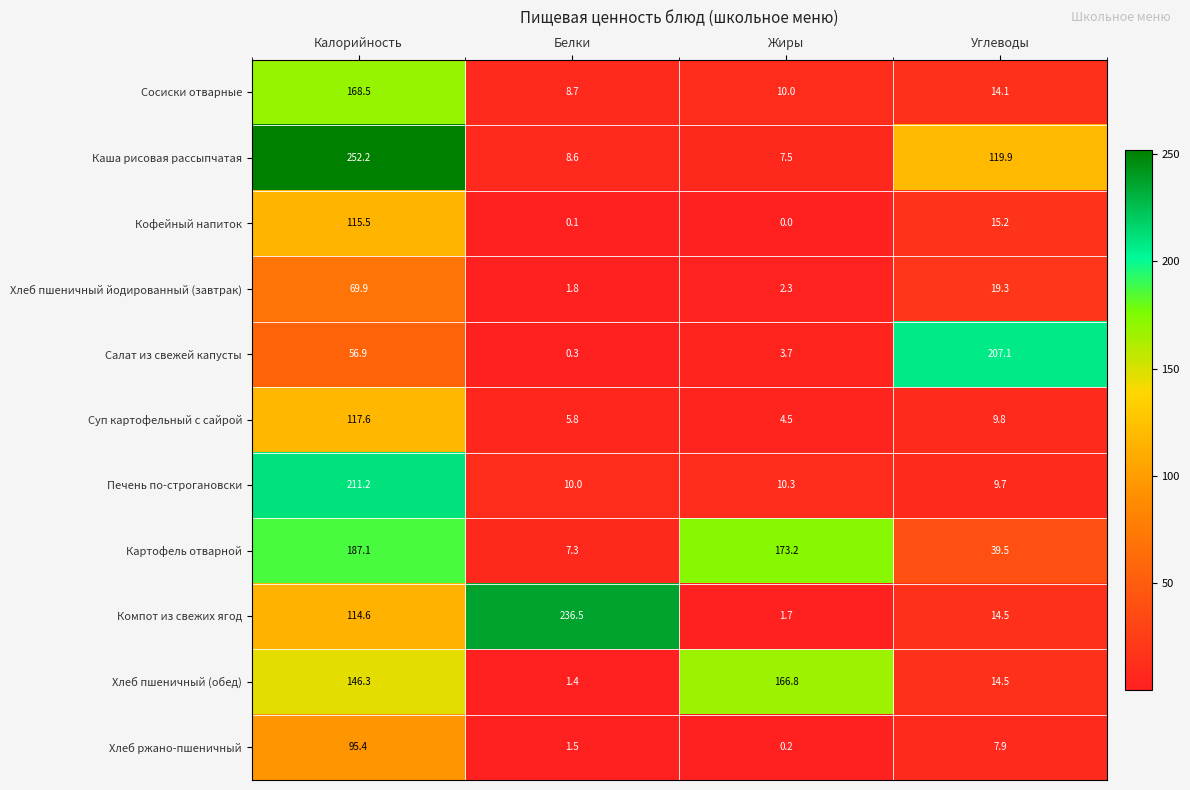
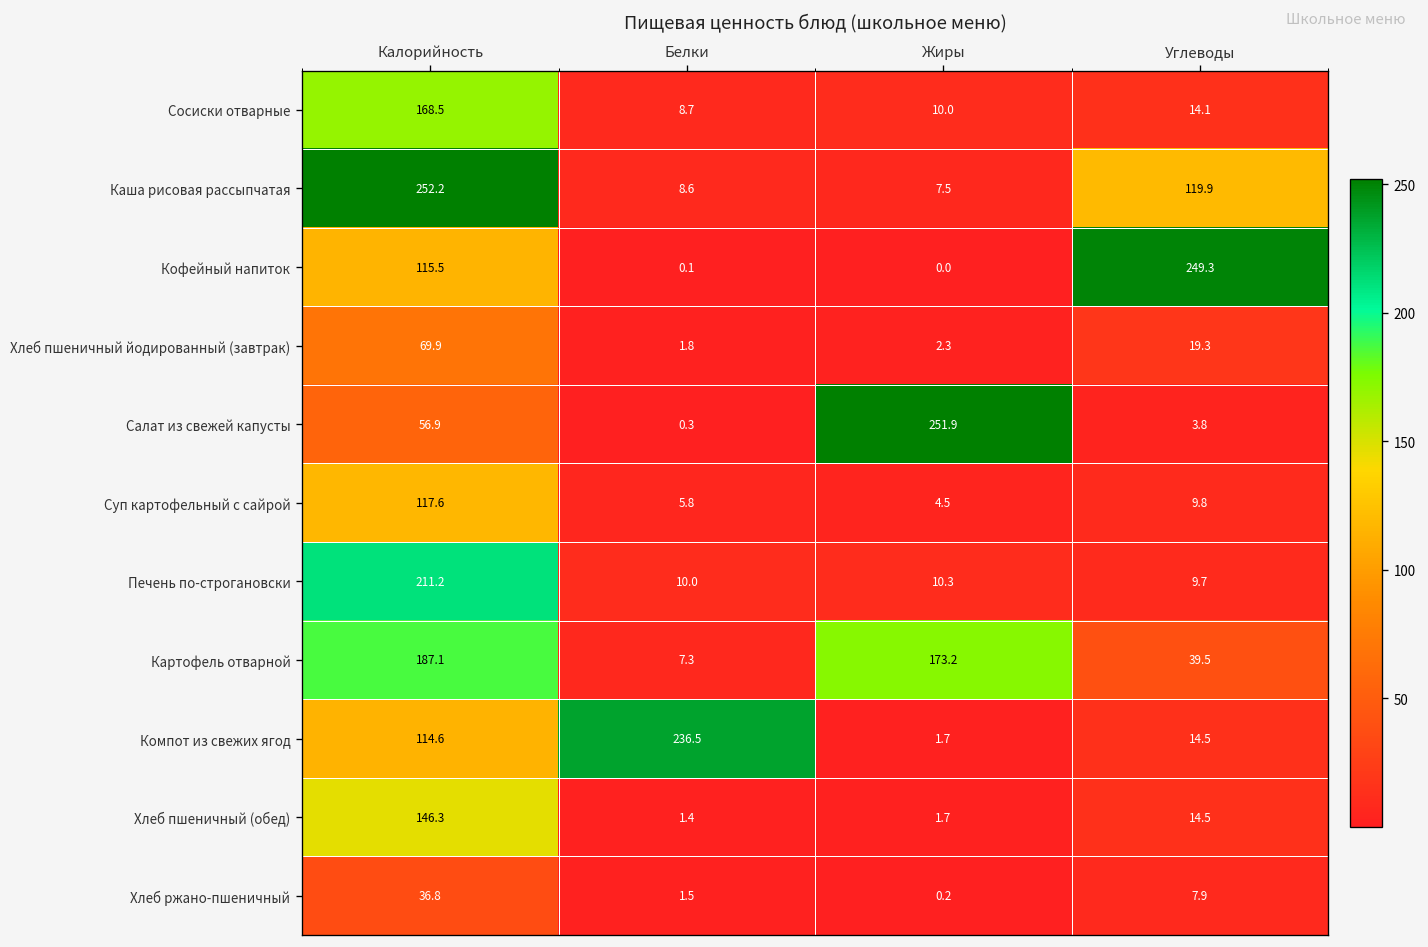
  {
    "Сосиски отварные": {
      "Калорийность": 168.5,
      "Белки": 8.7,
      "Жиры": 10.0,
      "Углеводы": 14.1
    },
    "Каша рисовая рассыпчатая": {
      "Калорийность": 252.2,
      "Белки": 8.6,
      "Жиры": 7.5,
      "Углеводы": 119.9
    },
    "Кофейный напиток": {
      "Калорийность": 115.5,
      "Белки": 0.1,
      "Жиры": 0.0,
-     "Углеводы": 15.2
+     "Углеводы": 249.3
    },
    "Хлеб пшеничный йодированный (завтрак)": {
      "Калорийность": 69.9,
      "Белки": 1.8,
      "Жиры": 2.3,
      "Углеводы": 19.3
    },
    "Салат из свежей капусты": {
      "Калорийность": 56.9,
      "Белки": 0.3,
-     "Жиры": 3.7,
-     "Углеводы": 207.1
+     "Жиры": 251.9,
+     "Углеводы": 3.8
    },
    "Суп картофельный с сайрой": {
      "Калорийность": 117.6,
      "Белки": 5.8,
      "Жиры": 4.5,
      "Углеводы": 9.8
    },
    "Печень по-строгановски": {
      "Калорийность": 211.2,
      "Белки": 10.0,
      "Жиры": 10.3,
      "Углеводы": 9.7
    },
    "Картофель отварной": {
      "Калорийность": 187.1,
      "Белки": 7.3,
      "Жиры": 173.2,
      "Углеводы": 39.5
    },
    "Компот из свежих ягод": {
      "Калорийность": 114.6,
      "Белки": 236.5,
      "Жиры": 1.7,
      "Углеводы": 14.5
    },
    "Хлеб пшеничный (обед)": {
      "Калорийность": 146.3,
      "Белки": 1.4,
-     "Жиры": 166.8,
+     "Жиры": 1.7,
      "Углеводы": 14.5
    },
    "Хлеб ржано-пшеничный": {
-     "Калорийность": 95.4,
+     "Калорийность": 36.8,
      "Белки": 1.5,
      "Жиры": 0.2,
      "Углеводы": 7.9
    }
  }
